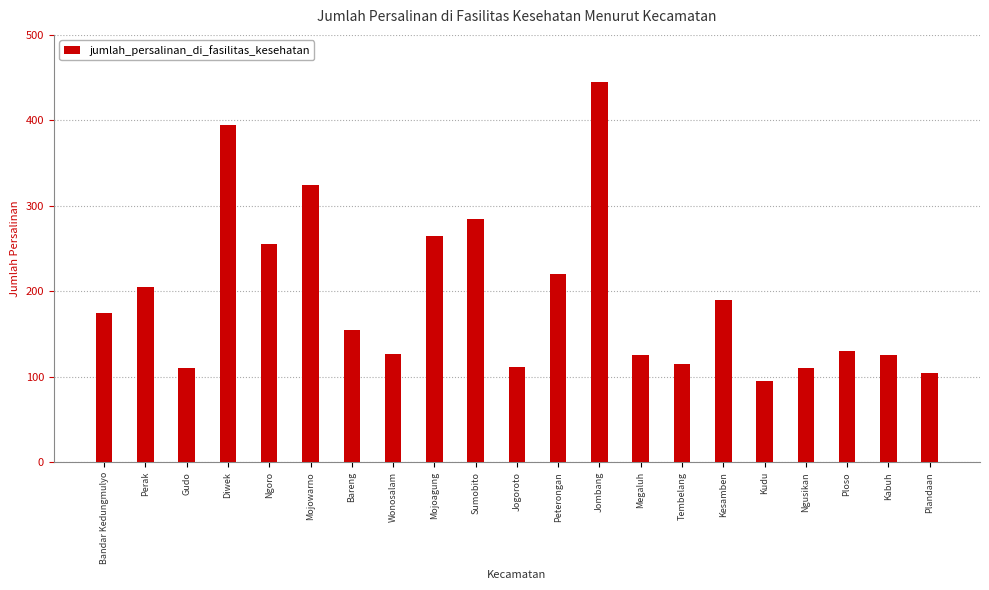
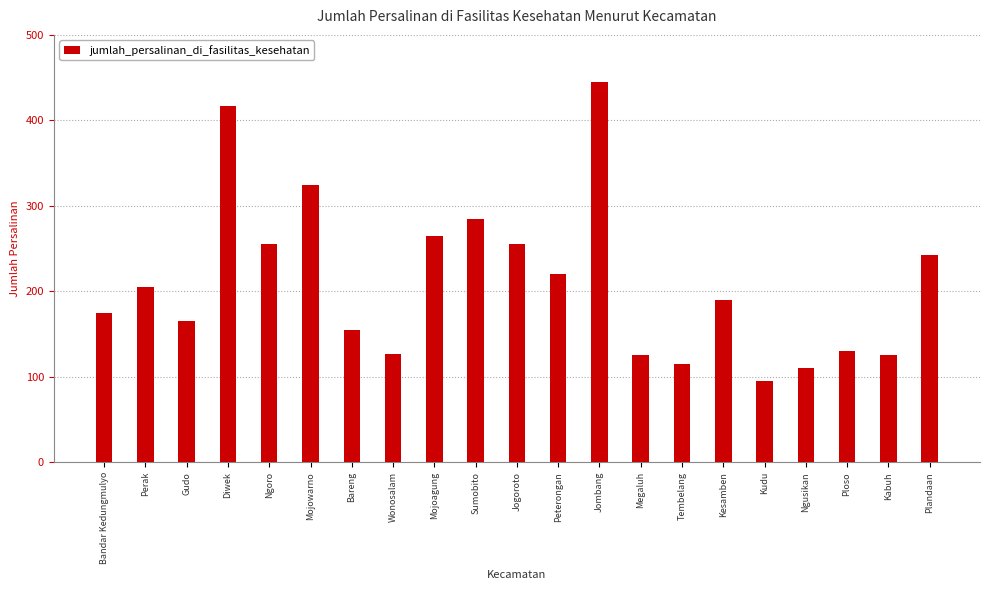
  {
    "Bandar Kedungmulyo": 180,
    "Perak": 210,
-   "Gudo": 110,
-   "Diwek": 400,
+   "Gudo": 170,
+   "Diwek": 420,
    "Ngoro": 260,
    "Mojowarno": 320,
    "Bareng": 160,
    "Wonosalam": 130,
    "Mojoagung": 270,
    "Sumobito": 290,
-   "Jogoroto": 110,
+   "Jogoroto": 260,
    "Peterongan": 220,
    "Jombang": 450,
    "Megaluh": 130,
    "Tembelang": 120,
    "Kesamben": 190,
    "Kudu": 100,
    "Ngusikan": 110,
    "Ploso": 130,
    "Kabuh": 130,
-   "Plandaan": 110
+   "Plandaan": 240
  }
